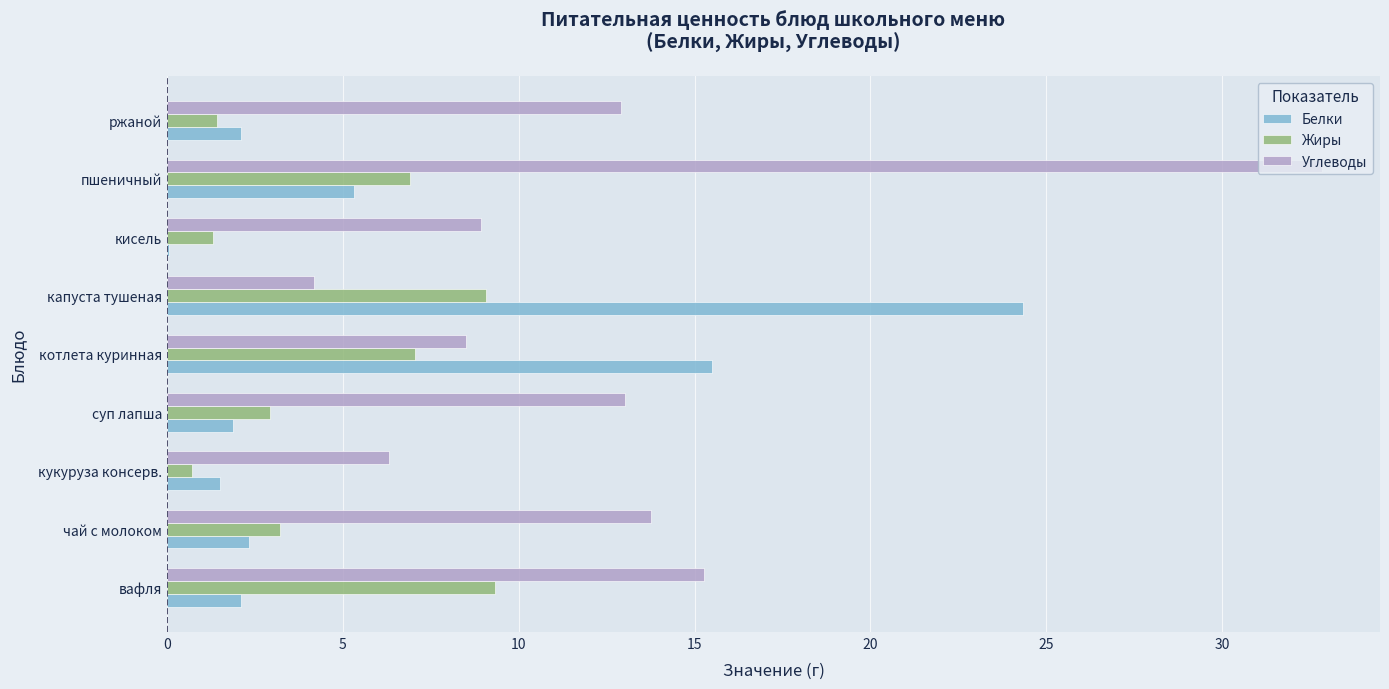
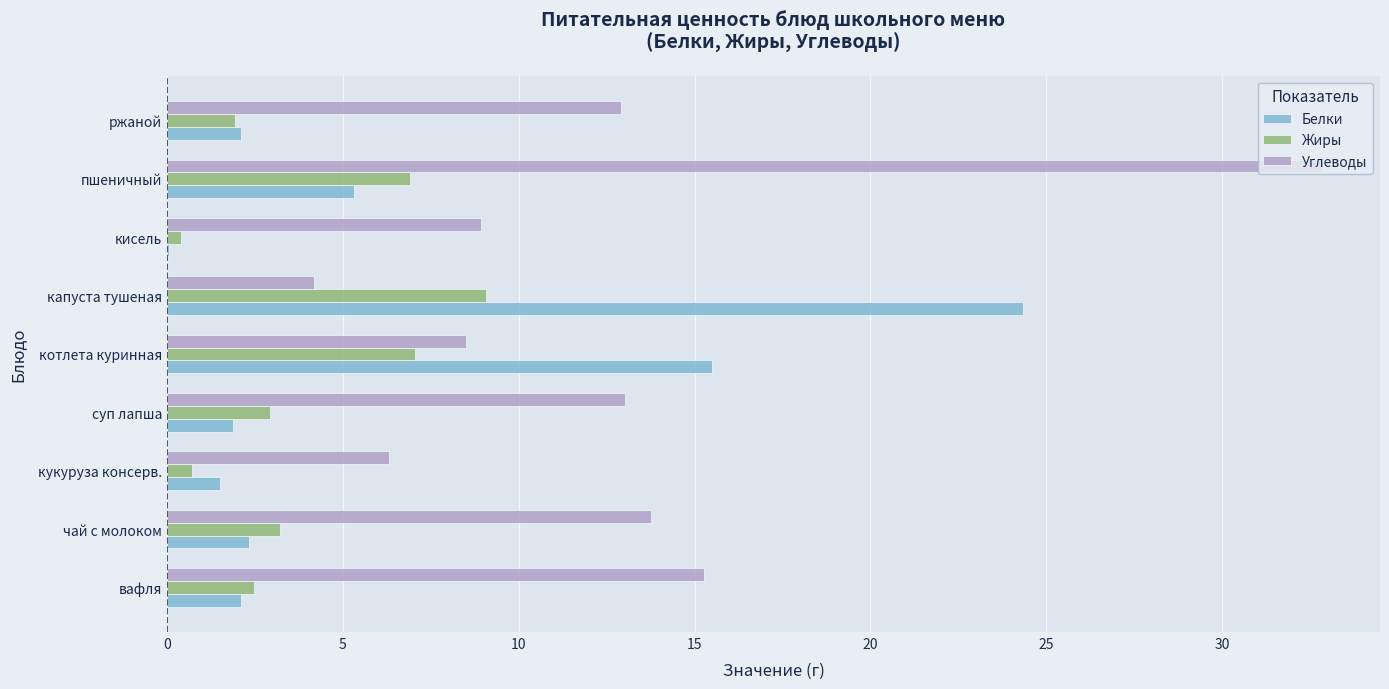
  {
    "Жиры": {
-     "ржаной": 1.4,
+     "ржаной": 1.9,
      "пшеничный": 6.9,
-     "кисель": 1.3,
+     "кисель": 0.4,
      "капуста тушеная": 9.1,
      "котлета куринная": 7.1,
      "суп лапша": 2.9,
      "кукуруза консерв.": 0.7,
      "чай с молоком": 3.2,
-     "вафля": 9.3
+     "вафля": 2.5
    }
  }
